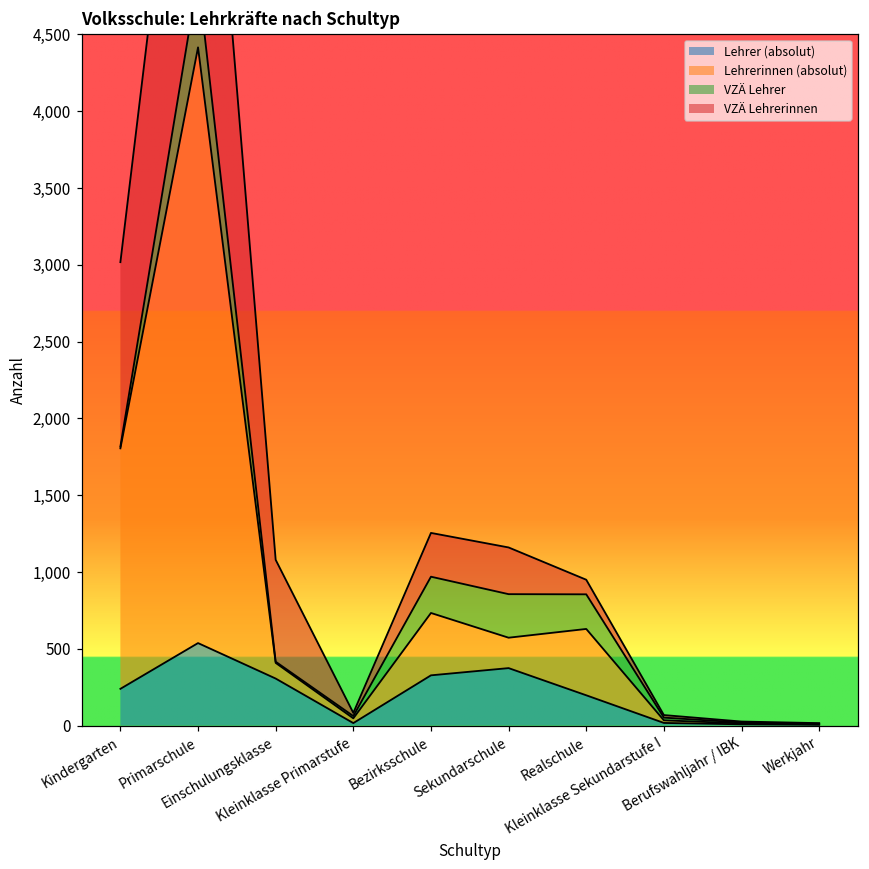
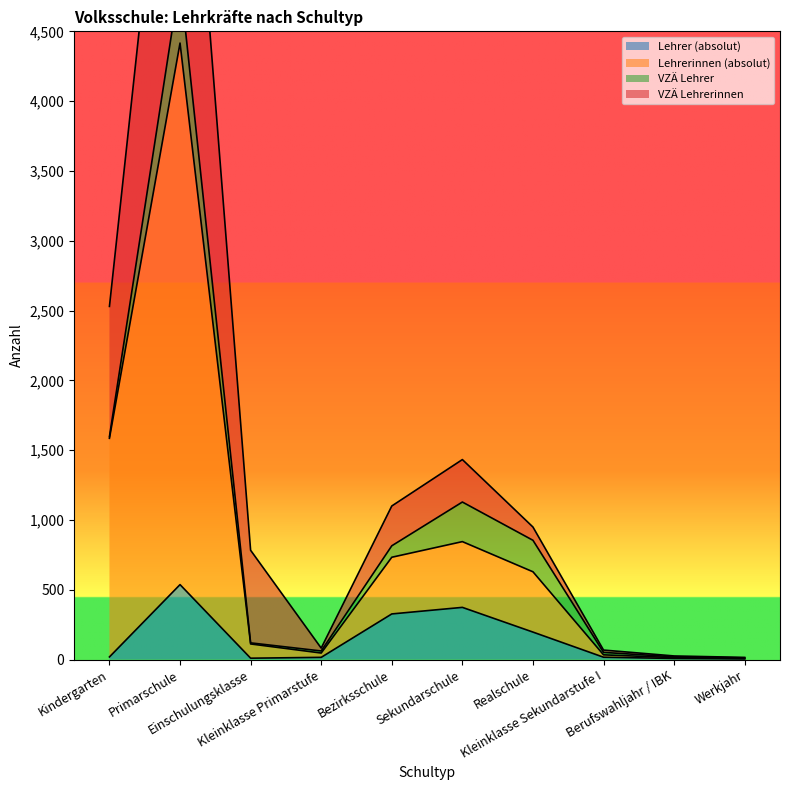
  {
    "Lehrer (absolut)": {
-     "Kindergarten": "240",
+     "Kindergarten": "20",
      "Primarschule": "540",
-     "Einschulungsklasse": "310",
+     "Einschulungsklasse": "10",
      "Kleinklasse Primarstufe": "20",
      "Bezirksschule": "330",
      "Sekundarschule": "370",
      "Realschule": "200"
    },
    "Lehrerinnen (absolut)": {
      "Primarschule": "3,880",
      "Bezirksschule": "410",
-     "Sekundarschule": "200",
+     "Sekundarschule": "470",
      "Realschule": "430"
    },
    "VZÄ Lehrer": {
-     "Bezirksschule": "240",
+     "Bezirksschule": "80",
      "Sekundarschule": "280",
      "Realschule": "230"
    },
    "VZÄ Lehrerinnen": {
-     "Kindergarten": "1,200",
+     "Kindergarten": "930",
      "Einschulungsklasse": "660",
      "Kleinklasse Primarstufe": "20",
      "Bezirksschule": "290",
      "Sekundarschule": "300",
      "Realschule": "90"
    }
  }
